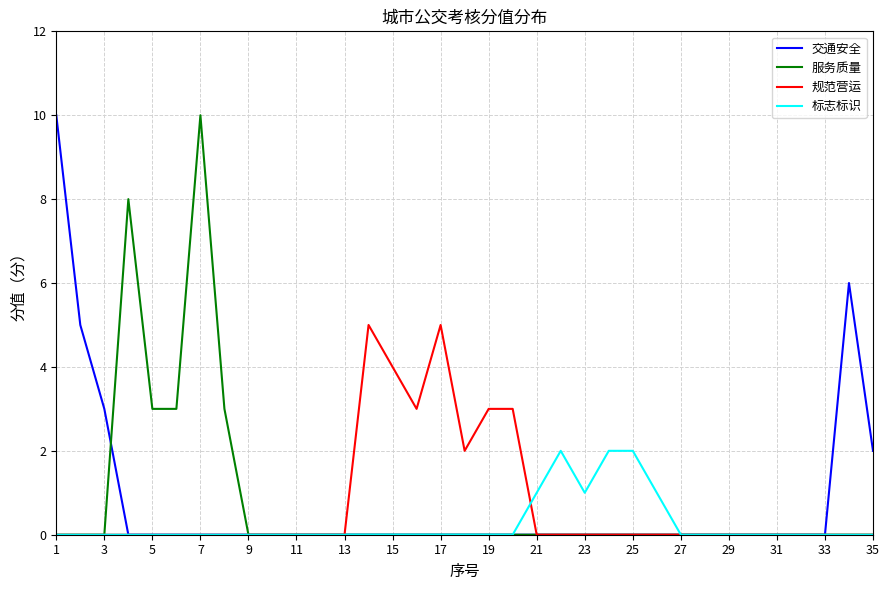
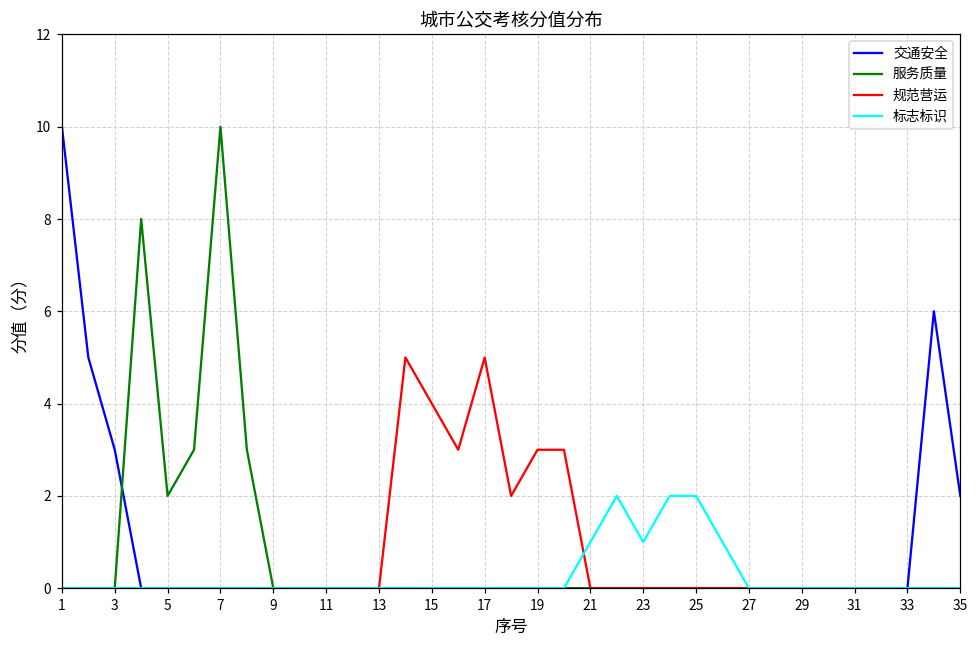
  {
    "交通安全": {
      "1": 10,
      "3": 3,
      "35": 2
    },
    "服务质量": {
-     "5": 3,
+     "5": 2,
      "7": 10
    },
    "规范营运": {
      "15": 4,
      "17": 5,
      "19": 3
    },
    "标志标识": {
      "21": 1,
      "23": 1,
      "25": 2
    }
  }
